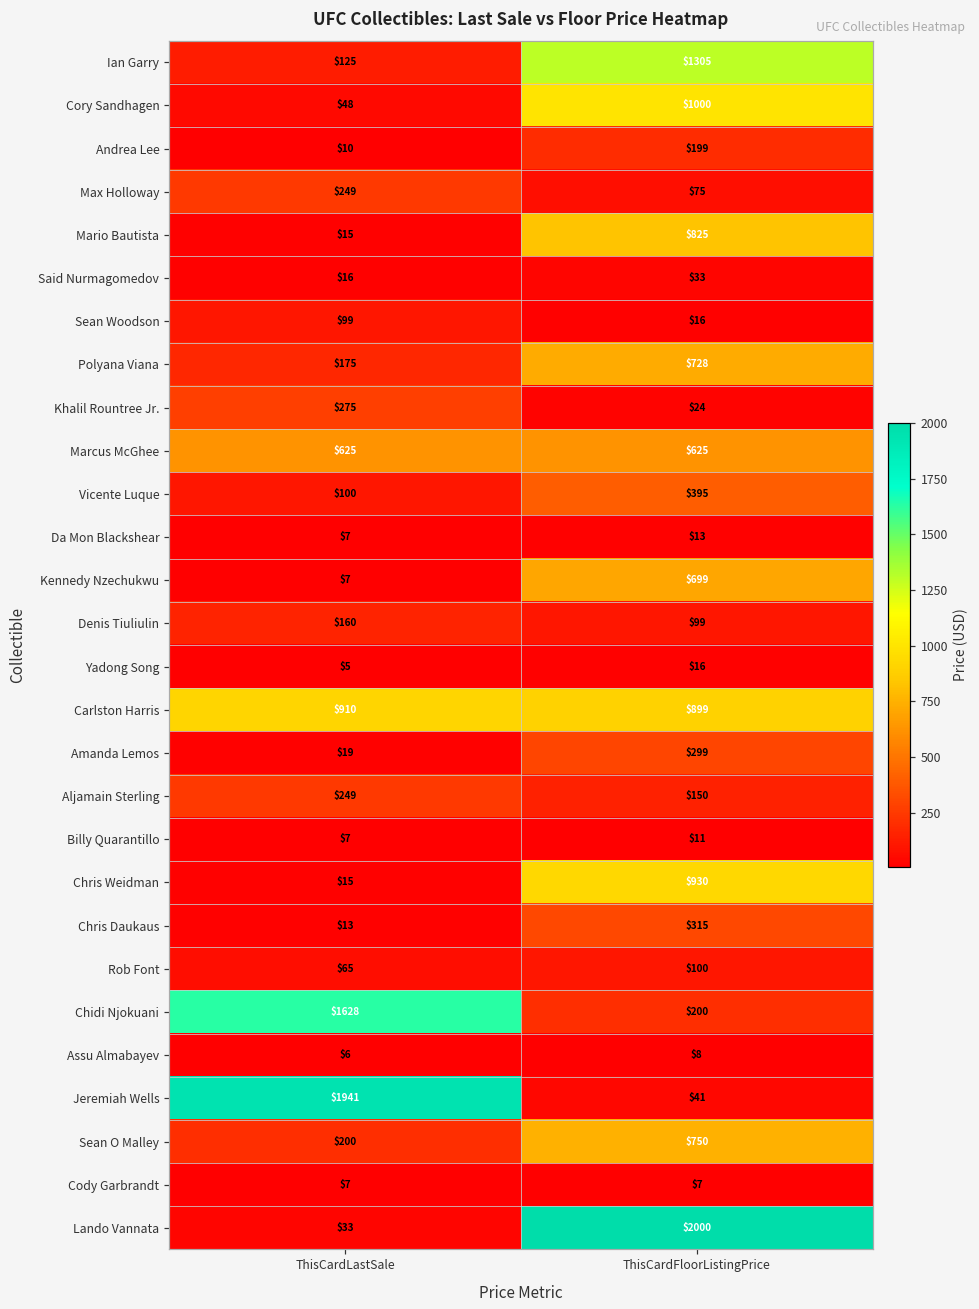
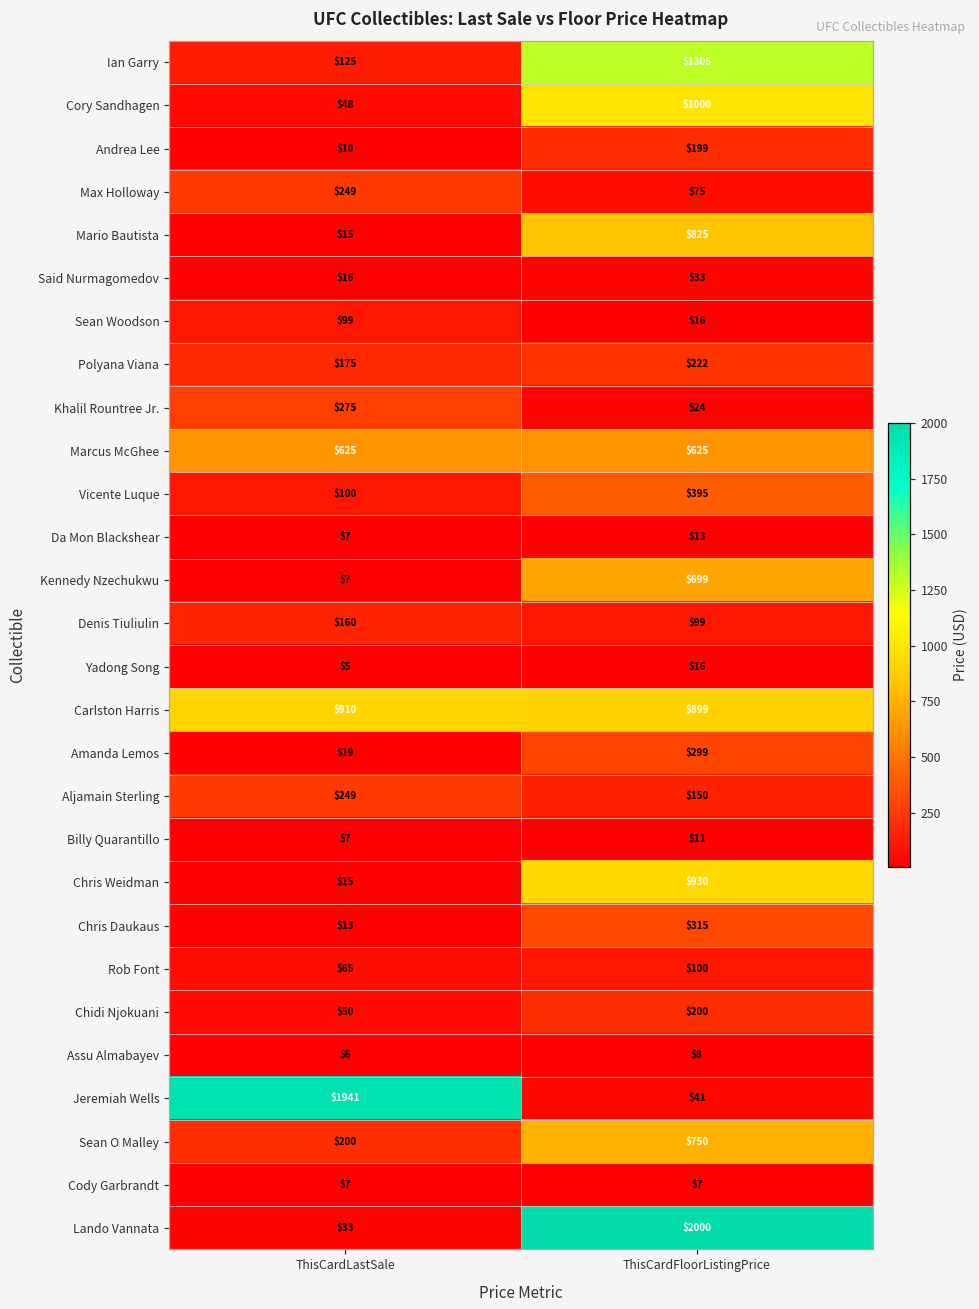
  {
    "Ian Garry": {
      "ThisCardLastSale": "$125",
      "ThisCardFloorListingPrice": "$1305"
    },
    "Cory Sandhagen": {
      "ThisCardLastSale": "$48",
      "ThisCardFloorListingPrice": "$1000"
    },
    "Andrea Lee": {
      "ThisCardLastSale": "$10",
      "ThisCardFloorListingPrice": "$199"
    },
    "Max Holloway": {
      "ThisCardLastSale": "$249",
      "ThisCardFloorListingPrice": "$75"
    },
    "Mario Bautista": {
      "ThisCardLastSale": "$15",
      "ThisCardFloorListingPrice": "$825"
    },
    "Said Nurmagomedov": {
      "ThisCardLastSale": "$16",
      "ThisCardFloorListingPrice": "$33"
    },
    "Sean Woodson": {
      "ThisCardLastSale": "$99",
      "ThisCardFloorListingPrice": "$16"
    },
    "Polyana Viana": {
      "ThisCardLastSale": "$175",
-     "ThisCardFloorListingPrice": "$728"
+     "ThisCardFloorListingPrice": "$222"
    },
    "Khalil Rountree Jr.": {
      "ThisCardLastSale": "$275",
      "ThisCardFloorListingPrice": "$24"
    },
    "Marcus McGhee": {
      "ThisCardLastSale": "$625",
      "ThisCardFloorListingPrice": "$625"
    },
    "Vicente Luque": {
      "ThisCardLastSale": "$100",
      "ThisCardFloorListingPrice": "$395"
    },
    "Da Mon Blackshear": {
      "ThisCardLastSale": "$7",
      "ThisCardFloorListingPrice": "$13"
    },
    "Kennedy Nzechukwu": {
      "ThisCardLastSale": "$7",
      "ThisCardFloorListingPrice": "$699"
    },
    "Denis Tiuliulin": {
      "ThisCardLastSale": "$160",
      "ThisCardFloorListingPrice": "$99"
    },
    "Yadong Song": {
      "ThisCardLastSale": "$5",
      "ThisCardFloorListingPrice": "$16"
    },
    "Carlston Harris": {
      "ThisCardLastSale": "$910",
      "ThisCardFloorListingPrice": "$899"
    },
    "Amanda Lemos": {
      "ThisCardLastSale": "$19",
      "ThisCardFloorListingPrice": "$299"
    },
    "Aljamain Sterling": {
      "ThisCardLastSale": "$249",
      "ThisCardFloorListingPrice": "$150"
    },
    "Billy Quarantillo": {
      "ThisCardLastSale": "$7",
      "ThisCardFloorListingPrice": "$11"
    },
    "Chris Weidman": {
      "ThisCardLastSale": "$15",
      "ThisCardFloorListingPrice": "$930"
    },
    "Chris Daukaus": {
      "ThisCardLastSale": "$13",
      "ThisCardFloorListingPrice": "$315"
    },
    "Rob Font": {
      "ThisCardLastSale": "$65",
      "ThisCardFloorListingPrice": "$100"
    },
    "Chidi Njokuani": {
-     "ThisCardLastSale": "$1628",
+     "ThisCardLastSale": "$50",
      "ThisCardFloorListingPrice": "$200"
    },
    "Assu Almabayev": {
      "ThisCardLastSale": "$6",
      "ThisCardFloorListingPrice": "$8"
    },
    "Jeremiah Wells": {
      "ThisCardLastSale": "$1941",
      "ThisCardFloorListingPrice": "$41"
    },
    "Sean O Malley": {
      "ThisCardLastSale": "$200",
      "ThisCardFloorListingPrice": "$750"
    },
    "Cody Garbrandt": {
      "ThisCardLastSale": "$7",
      "ThisCardFloorListingPrice": "$7"
    },
    "Lando Vannata": {
      "ThisCardLastSale": "$33",
      "ThisCardFloorListingPrice": "$2000"
    }
  }
